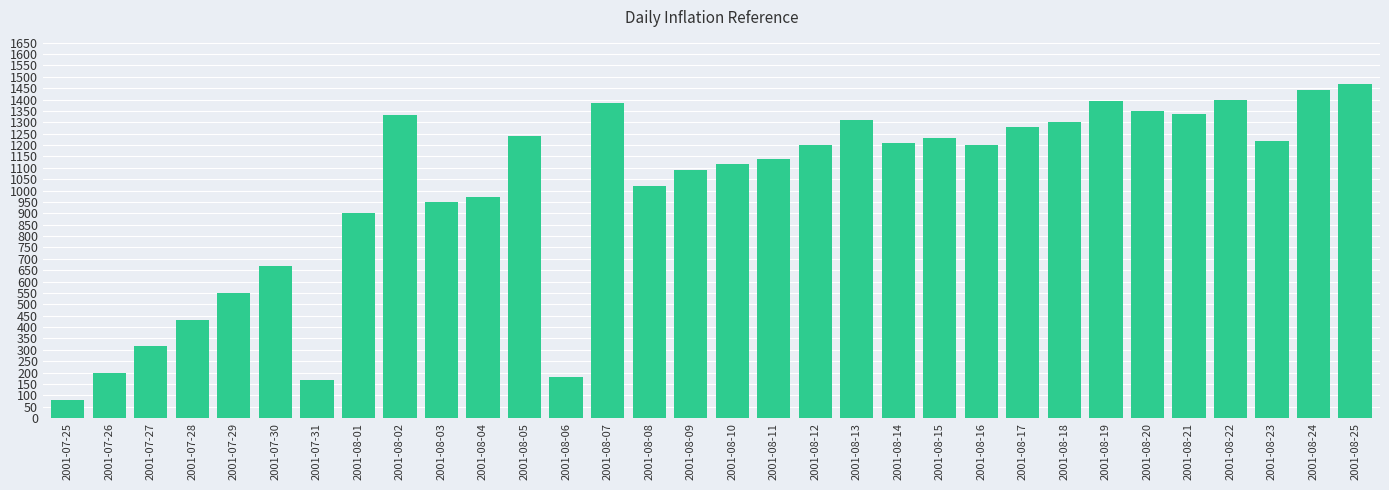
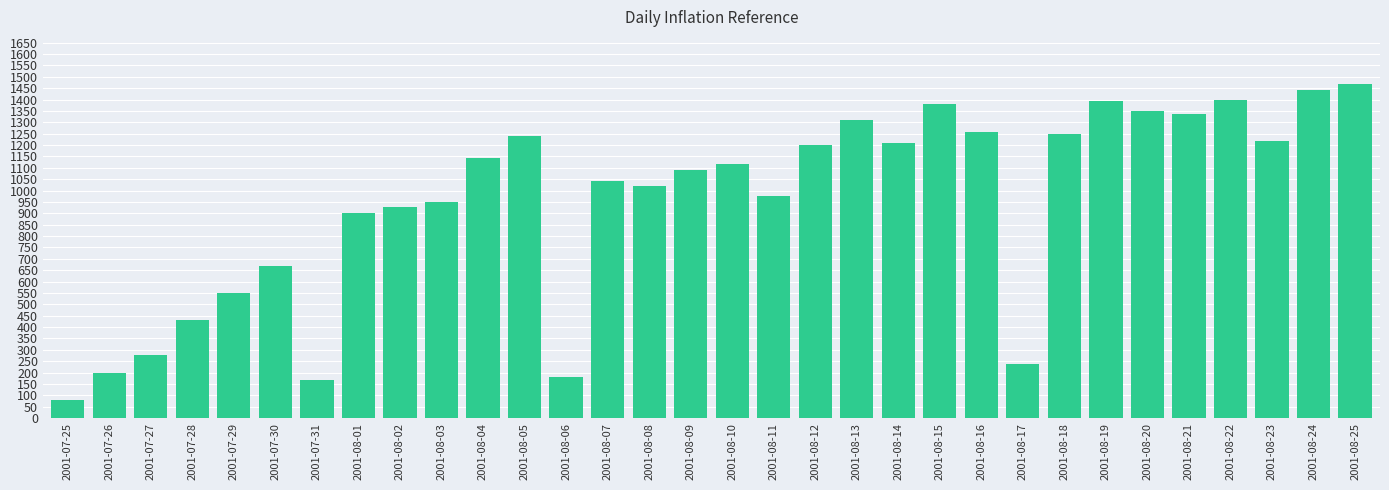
  {
    "2001-07-25": 80,
    "2001-07-26": 200,
-   "2001-07-27": 310,
+   "2001-07-27": 280,
    "2001-07-28": 430,
    "2001-07-29": 550,
    "2001-07-30": 670,
    "2001-07-31": 170,
    "2001-08-01": 900,
-   "2001-08-02": 1330,
+   "2001-08-02": 930,
    "2001-08-03": 950,
-   "2001-08-04": 970,
+   "2001-08-04": 1140,
    "2001-08-05": 1240,
    "2001-08-06": 180,
-   "2001-08-07": 1380,
+   "2001-08-07": 1040,
    "2001-08-08": 1020,
    "2001-08-09": 1090,
    "2001-08-10": 1110,
-   "2001-08-11": 1140,
+   "2001-08-11": 970,
    "2001-08-12": 1200,
    "2001-08-13": 1310,
    "2001-08-14": 1210,
-   "2001-08-15": 1230,
-   "2001-08-16": 1200,
-   "2001-08-17": 1280,
-   "2001-08-18": 1300,
+   "2001-08-15": 1380,
+   "2001-08-16": 1260,
+   "2001-08-17": 240,
+   "2001-08-18": 1250,
    "2001-08-19": 1390,
    "2001-08-20": 1350,
    "2001-08-21": 1340,
    "2001-08-22": 1400,
    "2001-08-23": 1220,
    "2001-08-24": 1440,
    "2001-08-25": 1470
  }
